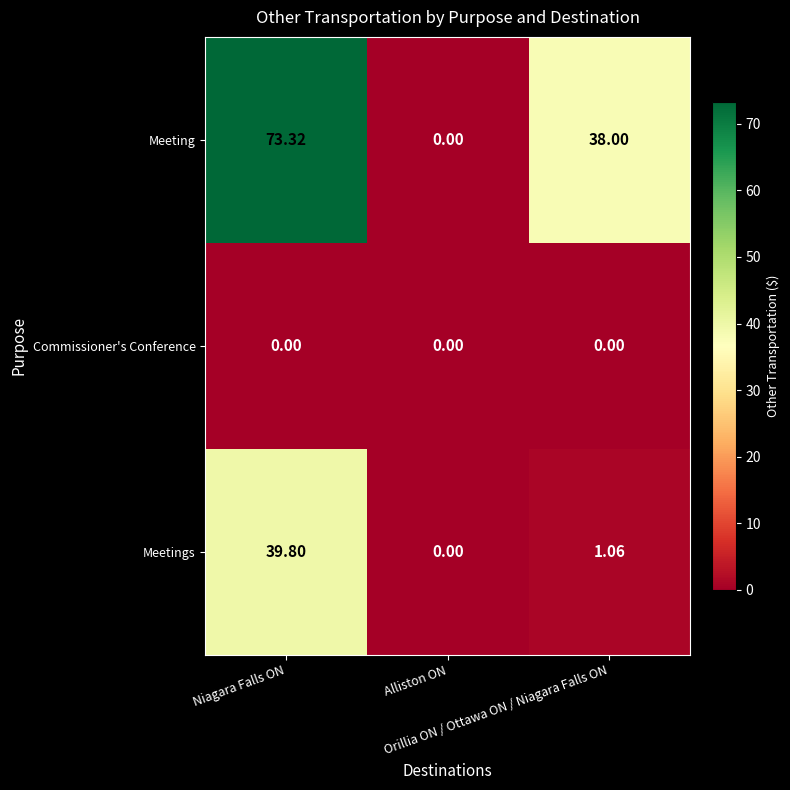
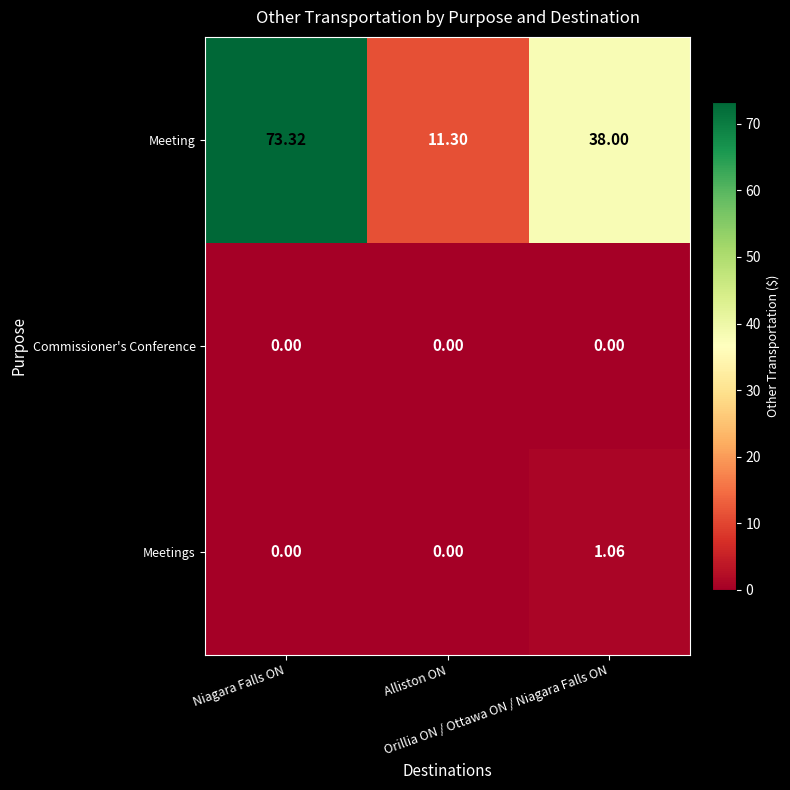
  {
    "Meeting": {
      "Niagara Falls ON": 73.32,
-     "Alliston ON": 0.00,
+     "Alliston ON": 11.30,
      "Orillia ON / Ottawa ON / Niagara Falls ON": 38.00
    },
    "Commissioner's Conference": {
      "Niagara Falls ON": 0.00,
      "Alliston ON": 0.00,
      "Orillia ON / Ottawa ON / Niagara Falls ON": 0.00
    },
    "Meetings": {
-     "Niagara Falls ON": 39.80,
+     "Niagara Falls ON": 0.00,
      "Alliston ON": 0.00,
      "Orillia ON / Ottawa ON / Niagara Falls ON": 1.06
    }
  }
